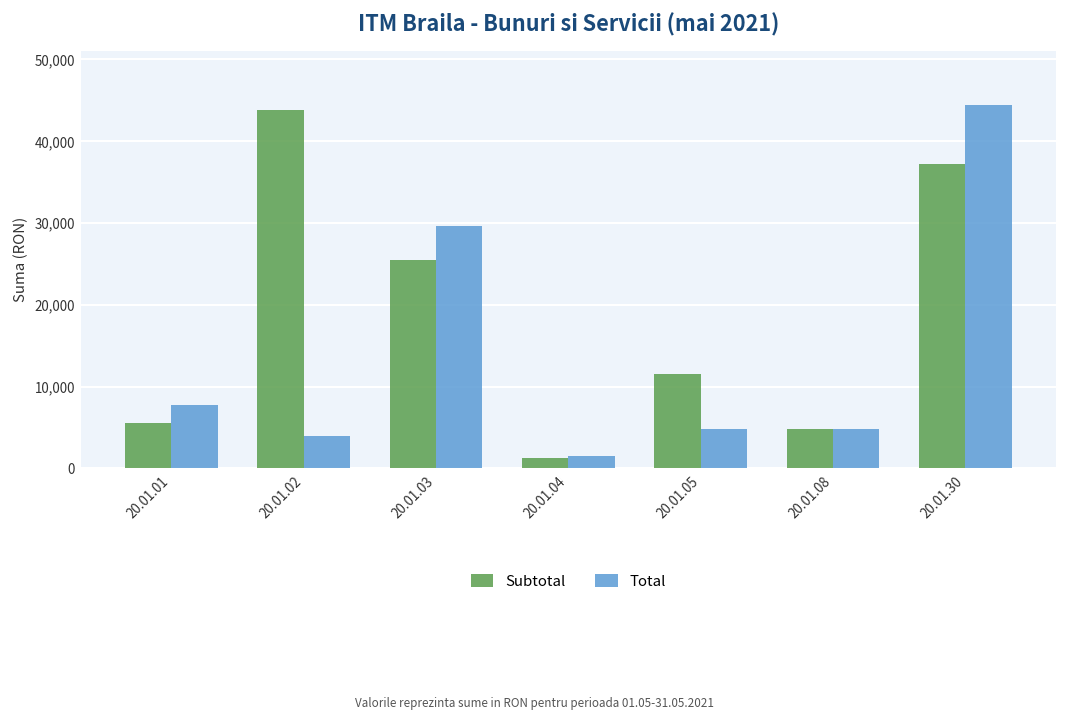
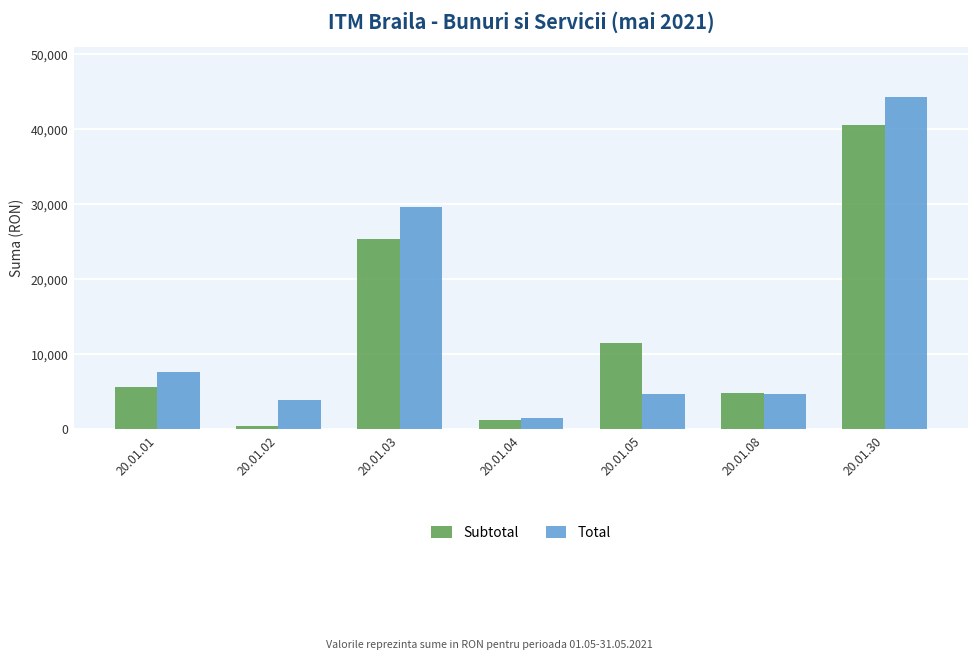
  {
    "Subtotal": {
      "20.01.01": "6,000",
-     "20.01.02": "44,000",
+     "20.01.02": "0",
      "20.01.03": "25,000",
      "20.01.04": "1,000",
      "20.01.05": "12,000",
      "20.01.08": "5,000",
-     "20.01.30": "37,000"
+     "20.01.30": "41,000"
    },
    "Total": {
      "20.01.01": "8,000",
      "20.01.02": "4,000",
      "20.01.03": "30,000",
      "20.01.04": "2,000",
      "20.01.05": "5,000",
      "20.01.08": "5,000",
      "20.01.30": "44,000"
    }
  }
